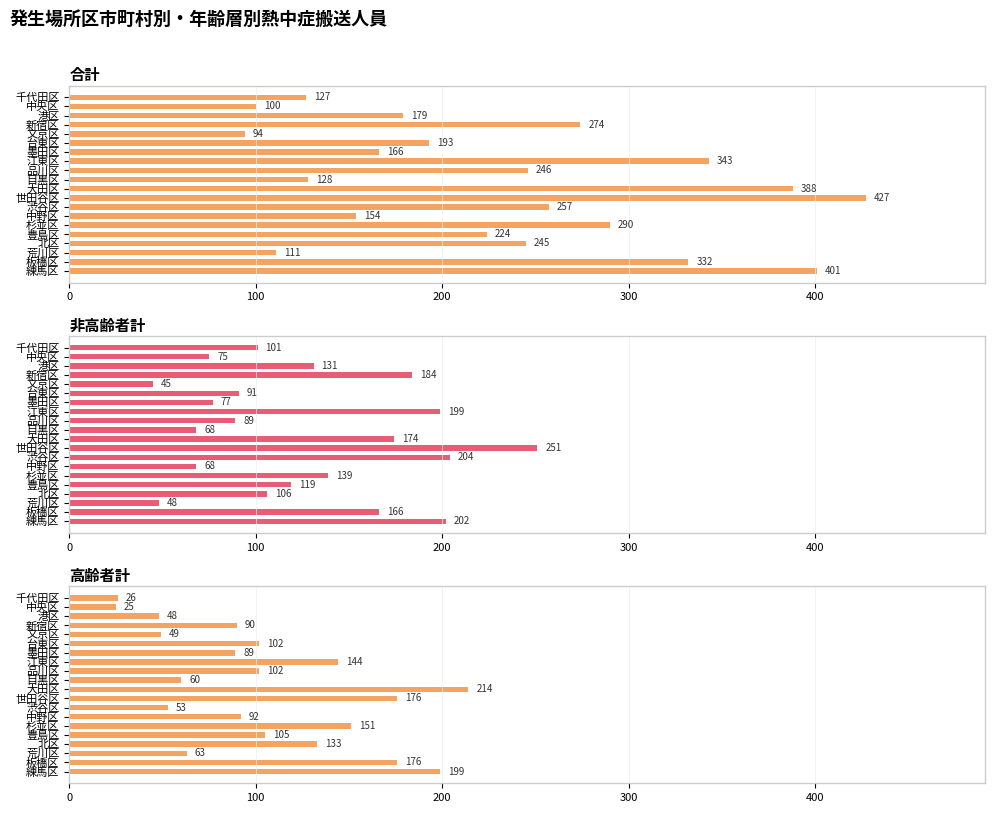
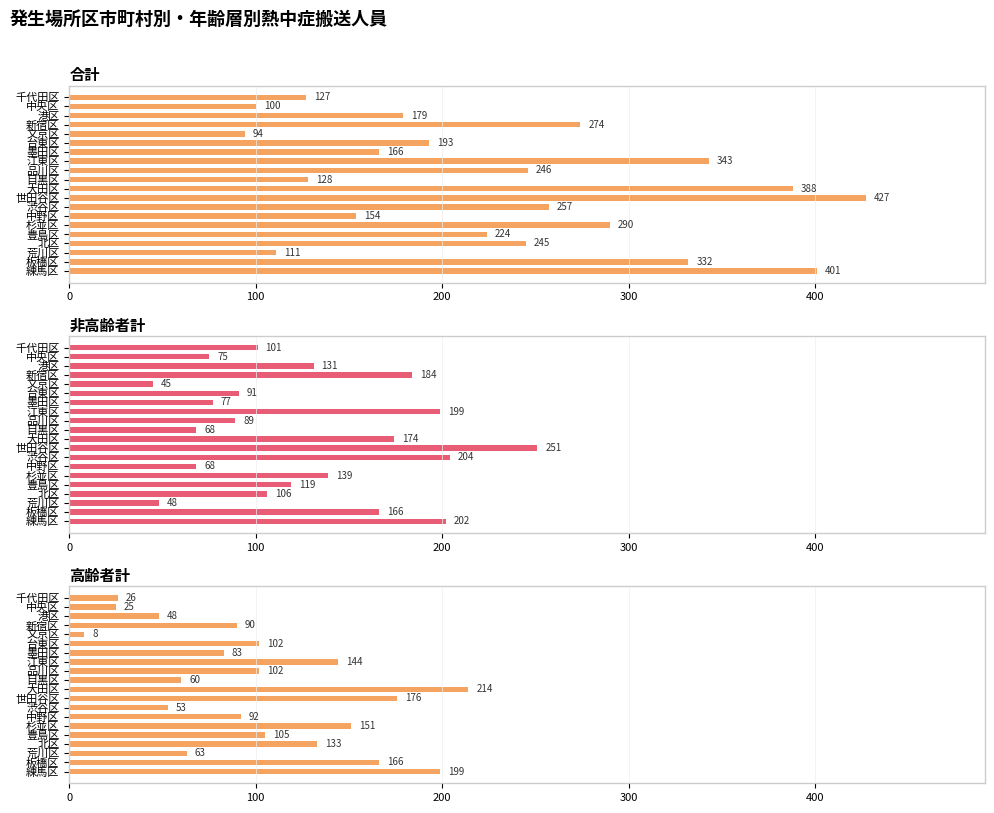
  {
    "合計": {
      "千代田区": 127,
      "中央区": 100,
      "港区": 179,
      "新宿区": 274,
      "文京区": 94,
      "台東区": 193,
      "墨田区": 166,
      "江東区": 343,
      "品川区": 246,
      "目黒区": 128,
      "大田区": 388,
      "世田谷区": 427,
      "渋谷区": 257,
      "中野区": 154,
      "杉並区": 290,
      "豊島区": 224,
      "北区": 245,
      "荒川区": 111,
      "板橋区": 332,
      "練馬区": 401
    },
    "非高齢者計": {
      "千代田区": 101,
      "中央区": 75,
      "港区": 131,
      "新宿区": 184,
      "文京区": 45,
      "台東区": 91,
      "墨田区": 77,
      "江東区": 199,
      "品川区": 89,
      "目黒区": 68,
      "大田区": 174,
      "世田谷区": 251,
      "渋谷区": 204,
      "中野区": 68,
      "杉並区": 139,
      "豊島区": 119,
      "北区": 106,
      "荒川区": 48,
      "板橋区": 166,
      "練馬区": 202
    },
    "高齢者計": {
      "千代田区": 26,
      "中央区": 25,
      "港区": 48,
      "新宿区": 90,
-     "文京区": 49,
+     "文京区": 8,
      "台東区": 102,
-     "墨田区": 89,
+     "墨田区": 83,
      "江東区": 144,
      "品川区": 102,
      "目黒区": 60,
      "大田区": 214,
      "世田谷区": 176,
      "渋谷区": 53,
      "中野区": 92,
      "杉並区": 151,
      "豊島区": 105,
      "北区": 133,
      "荒川区": 63,
-     "板橋区": 176,
+     "板橋区": 166,
      "練馬区": 199
    }
  }
